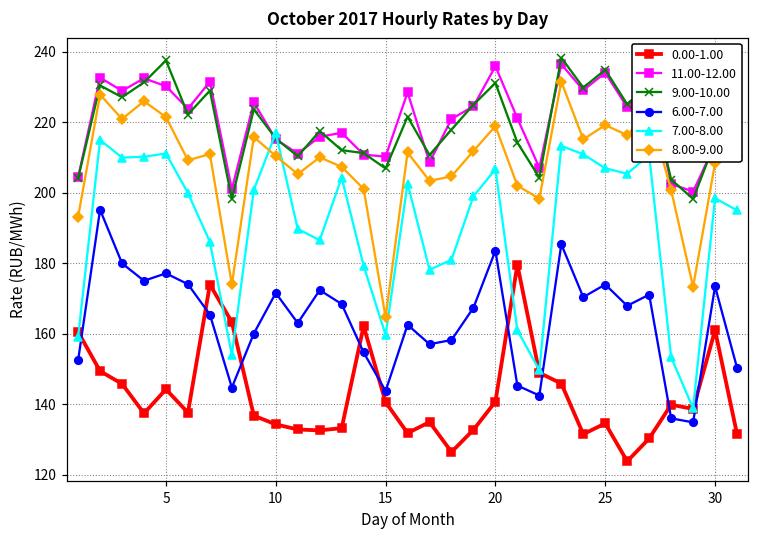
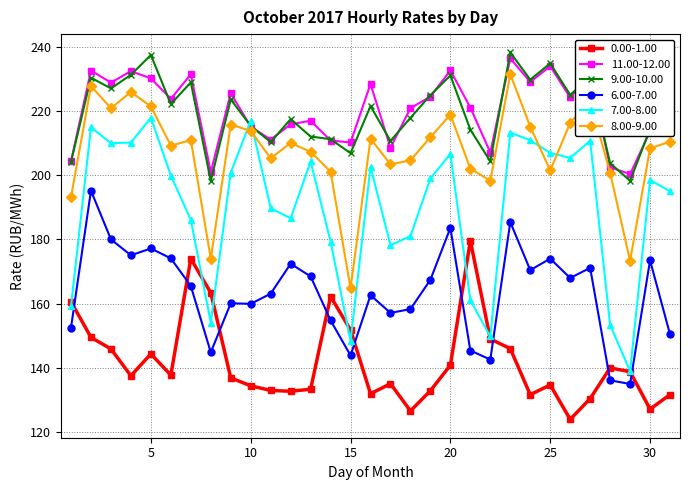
  {
    "0.00-1.00": {
      "5": 144,
      "10": 134,
-     "15": 141,
+     "15": 152,
      "20": 141,
      "25": 135,
-     "30": 161
+     "30": 127
    },
    "11.00-12.00": {
      "5": 230,
      "15": 210,
-     "20": 236,
+     "20": 233,
      "25": 234
    },
    "9.00-10.00": {
      "5": 238,
      "15": 207,
      "20": 231,
      "25": 235
    },
    "6.00-7.00": {
      "5": 177,
-     "10": 172,
+     "10": 160,
      "15": 144,
      "20": 184,
      "25": 174,
      "30": 173
    },
    "7.00-8.00": {
-     "5": 211,
+     "5": 218,
      "10": 217,
-     "15": 160,
+     "15": 148,
      "20": 207,
      "25": 207,
      "30": 199
    },
    "8.00-9.00": {
      "5": 222,
-     "10": 210,
+     "10": 214,
      "15": 165,
      "20": 219,
-     "25": 219,
+     "25": 202,
      "30": 208
    }
  }
